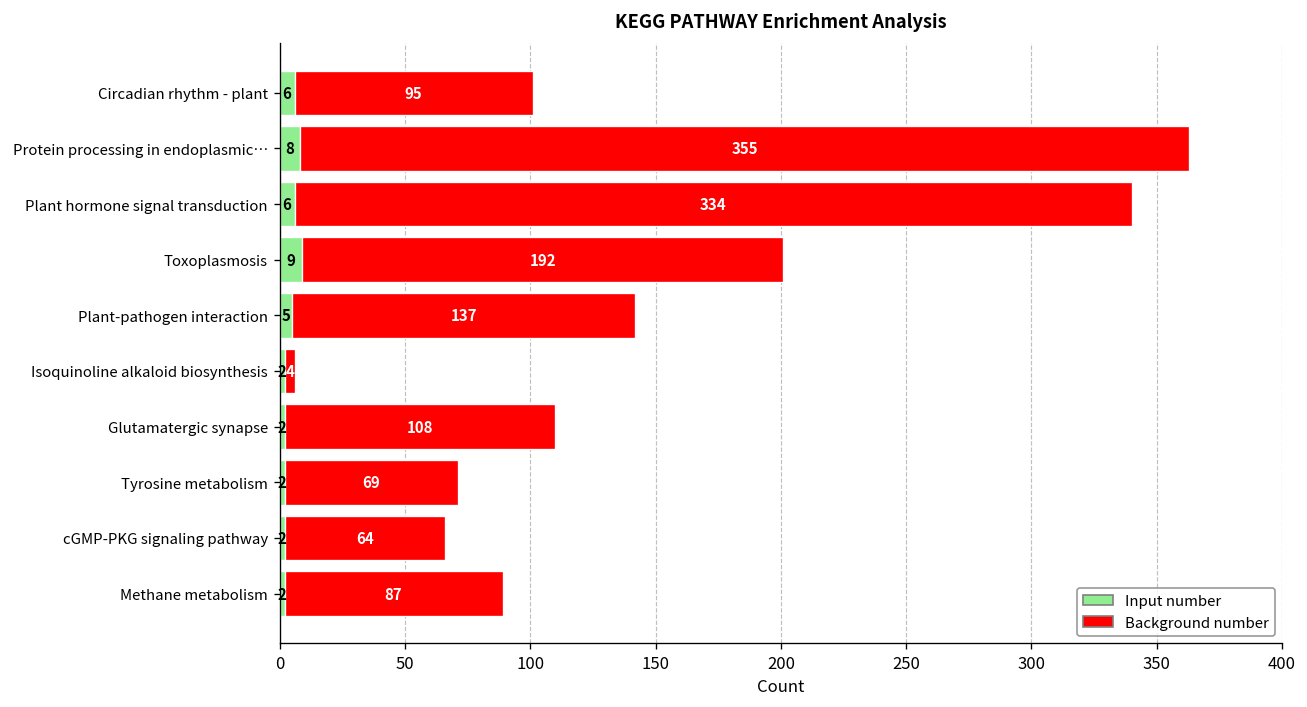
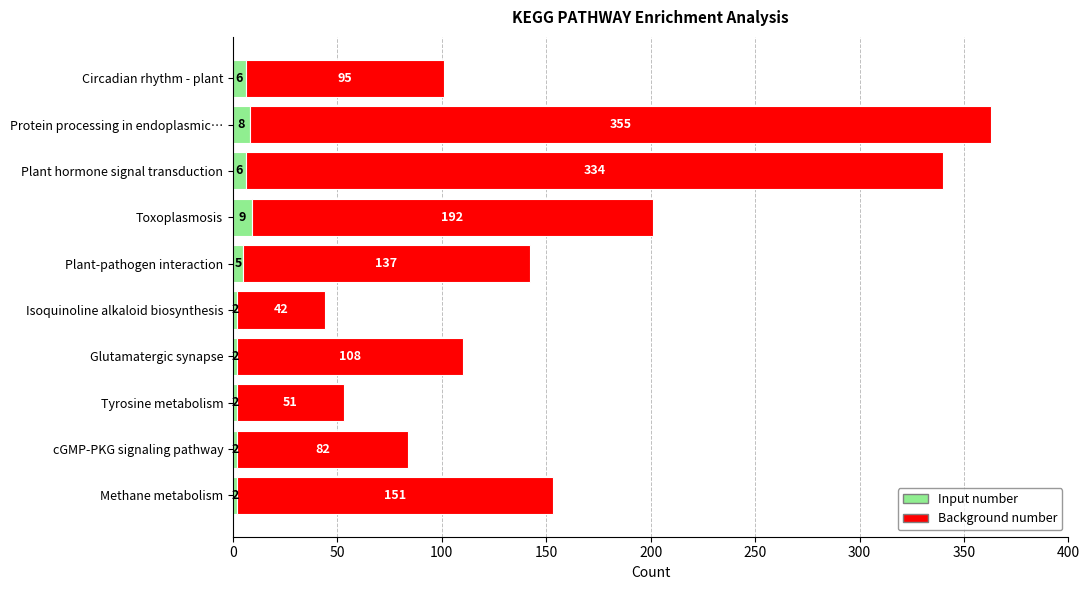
  {
    "Input number": {
      "Circadian rhythm - plant": 6,
      "Protein processing in endoplasmic…": 8,
      "Plant hormone signal transduction": 6,
      "Toxoplasmosis": 9,
      "Plant-pathogen interaction": 5,
      "Isoquinoline alkaloid biosynthesis": 2,
      "Glutamatergic synapse": 2,
      "Tyrosine metabolism": 2,
      "cGMP-PKG signaling pathway": 2,
      "Methane metabolism": 2
    },
    "Background number": {
      "Circadian rhythm - plant": 95,
      "Protein processing in endoplasmic…": 355,
      "Plant hormone signal transduction": 334,
      "Toxoplasmosis": 192,
      "Plant-pathogen interaction": 137,
-     "Isoquinoline alkaloid biosynthesis": 4,
+     "Isoquinoline alkaloid biosynthesis": 42,
      "Glutamatergic synapse": 108,
-     "Tyrosine metabolism": 69,
-     "cGMP-PKG signaling pathway": 64,
-     "Methane metabolism": 87
+     "Tyrosine metabolism": 51,
+     "cGMP-PKG signaling pathway": 82,
+     "Methane metabolism": 151
    }
  }
